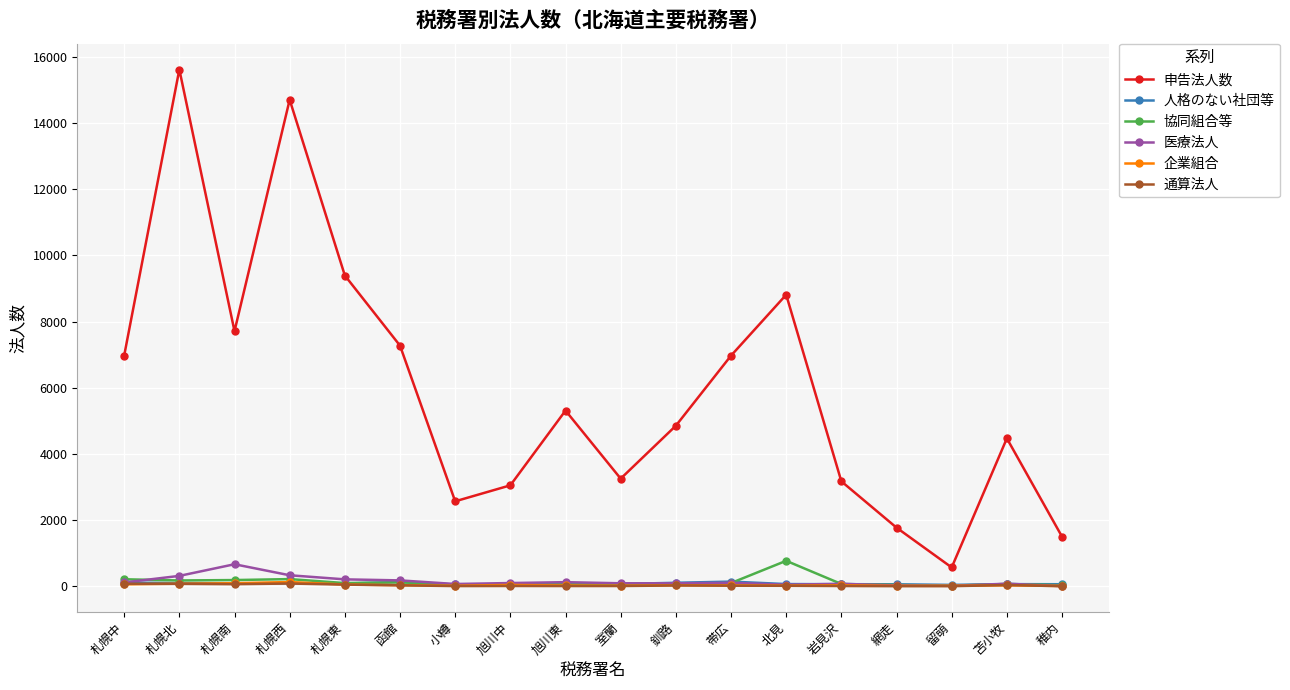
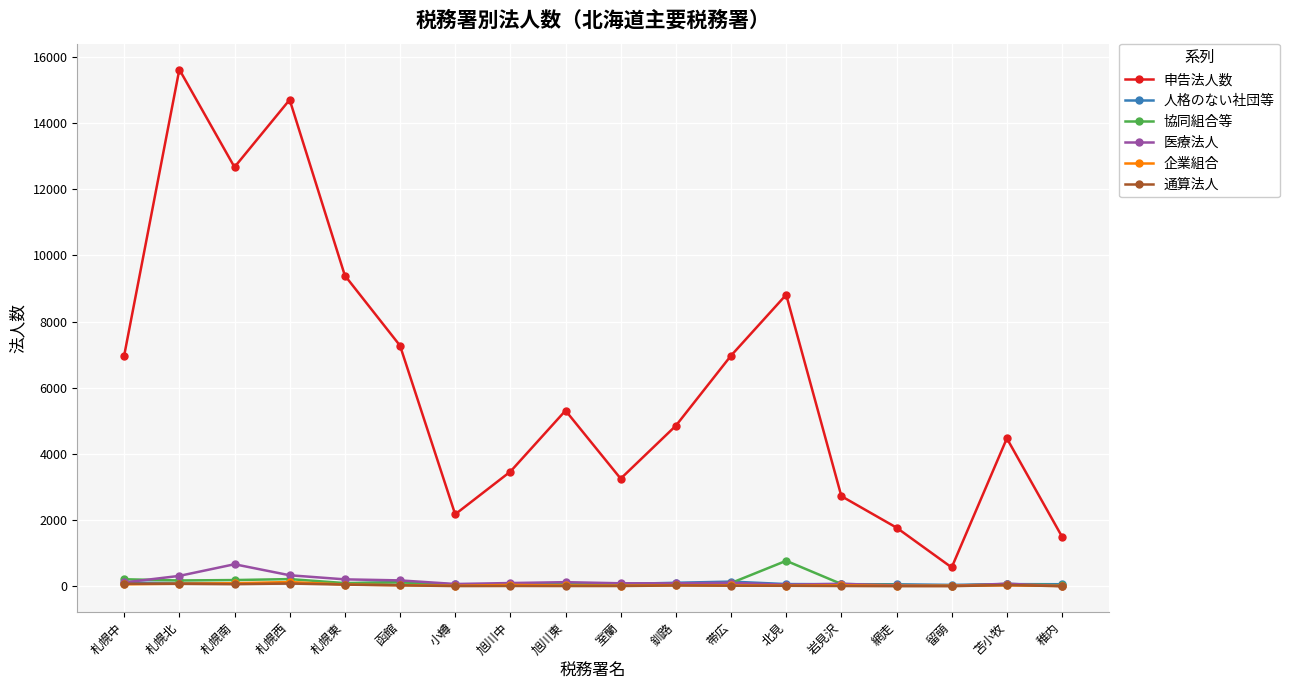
  {
    "申告法人数": {
      "札幌中": 7000,
      "札幌北": 15600,
-     "札幌南": 7700,
+     "札幌南": 12700,
      "札幌西": 14700,
      "札幌東": 9400,
      "函館": 7300,
-     "小樽": 2600,
-     "旭川中": 3100,
+     "小樽": 2200,
+     "旭川中": 3500,
      "旭川東": 5300,
      "室蘭": 3300,
      "釧路": 4900,
      "帯広": 7000,
      "北見": 8800,
-     "岩見沢": 3200,
+     "岩見沢": 2700,
      "網走": 1800,
      "留萌": 600,
      "苫小牧": 4500,
      "稚内": 1500
    },
    "協同組合等": {
      "札幌中": 200,
      "札幌北": 200,
      "札幌南": 200,
      "札幌西": 200,
      "北見": 800
    },
    "医療法人": {
      "札幌北": 300,
      "札幌南": 700,
      "札幌西": 300,
      "札幌東": 200
    }
  }
